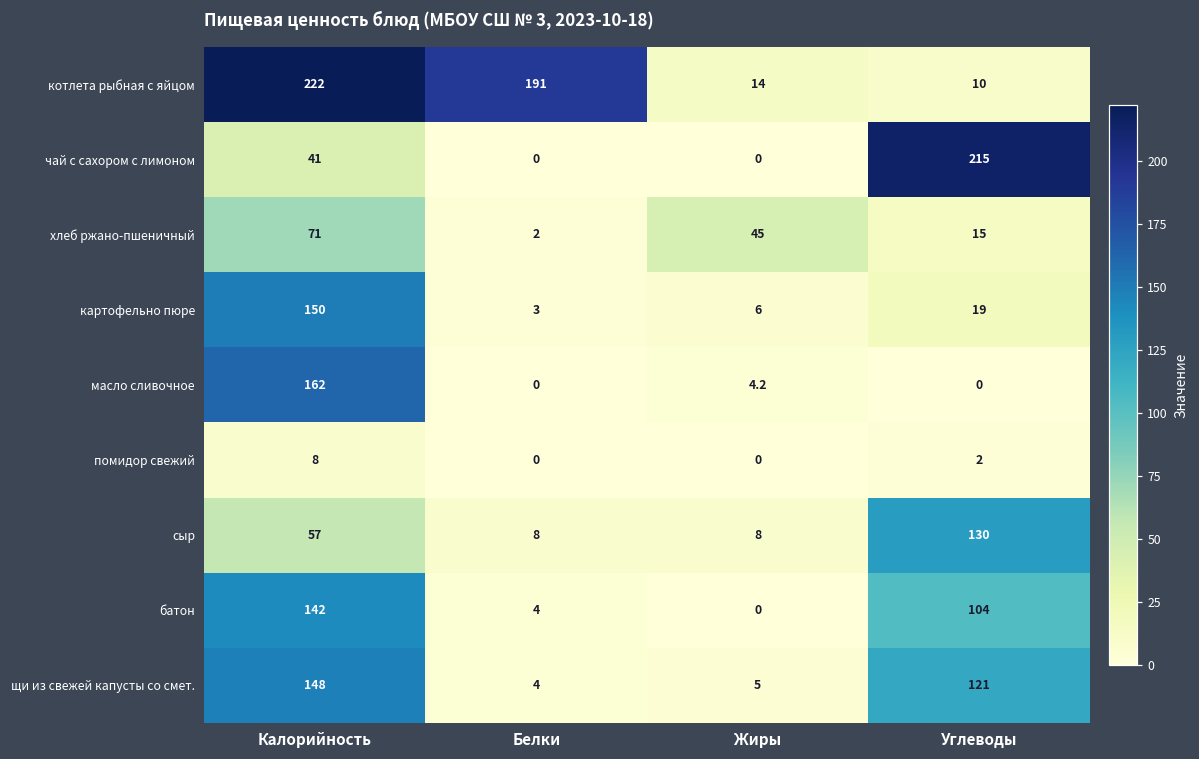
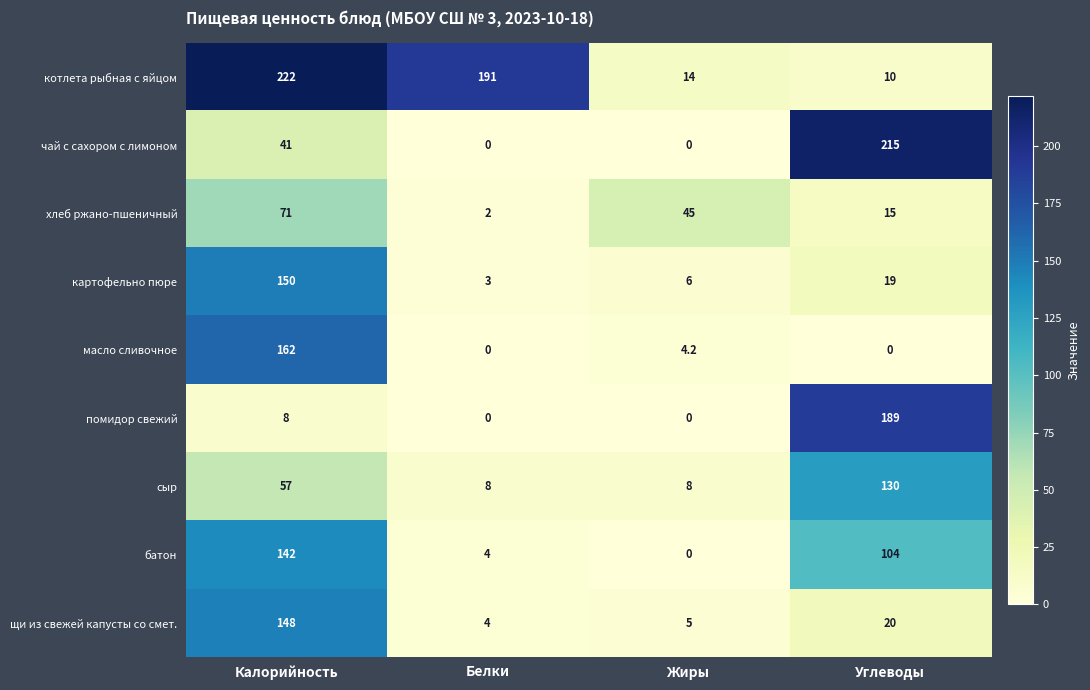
  {
    "котлета рыбная с яйцом": {
      "Калорийность": 222,
      "Белки": 191,
      "Жиры": 14,
      "Углеводы": 10
    },
    "чай с сахором с лимоном": {
      "Калорийность": 41,
      "Белки": 0,
      "Жиры": 0,
      "Углеводы": 215
    },
    "хлеб ржано-пшеничный": {
      "Калорийность": 71,
      "Белки": 2,
      "Жиры": 45,
      "Углеводы": 15
    },
    "картофельно пюре": {
      "Калорийность": 150,
      "Белки": 3,
      "Жиры": 6,
      "Углеводы": 19
    },
    "масло сливочное": {
      "Калорийность": 162,
      "Белки": 0,
      "Жиры": 4.2,
      "Углеводы": 0
    },
    "помидор свежий": {
      "Калорийность": 8,
      "Белки": 0,
      "Жиры": 0,
-     "Углеводы": 2
+     "Углеводы": 189
    },
    "сыр": {
      "Калорийность": 57,
      "Белки": 8,
      "Жиры": 8,
      "Углеводы": 130
    },
    "батон": {
      "Калорийность": 142,
      "Белки": 4,
      "Жиры": 0,
      "Углеводы": 104
    },
    "щи из свежей капусты со смет.": {
      "Калорийность": 148,
      "Белки": 4,
      "Жиры": 5,
-     "Углеводы": 121
+     "Углеводы": 20
    }
  }
